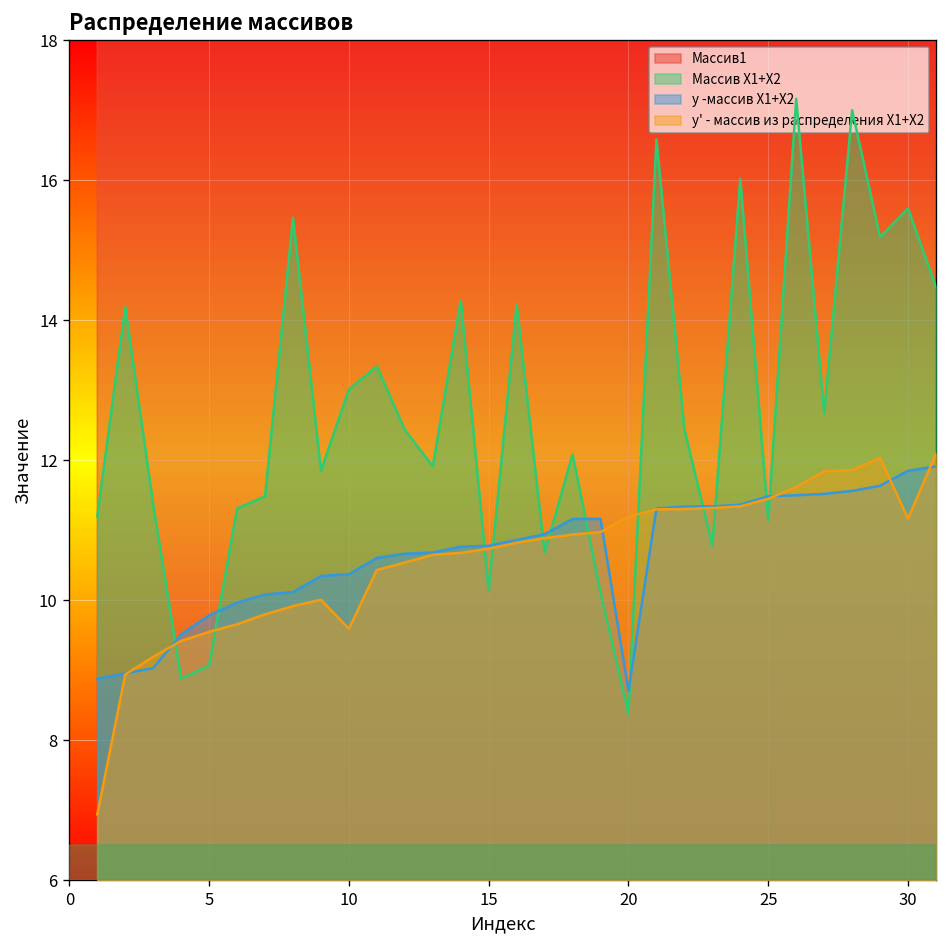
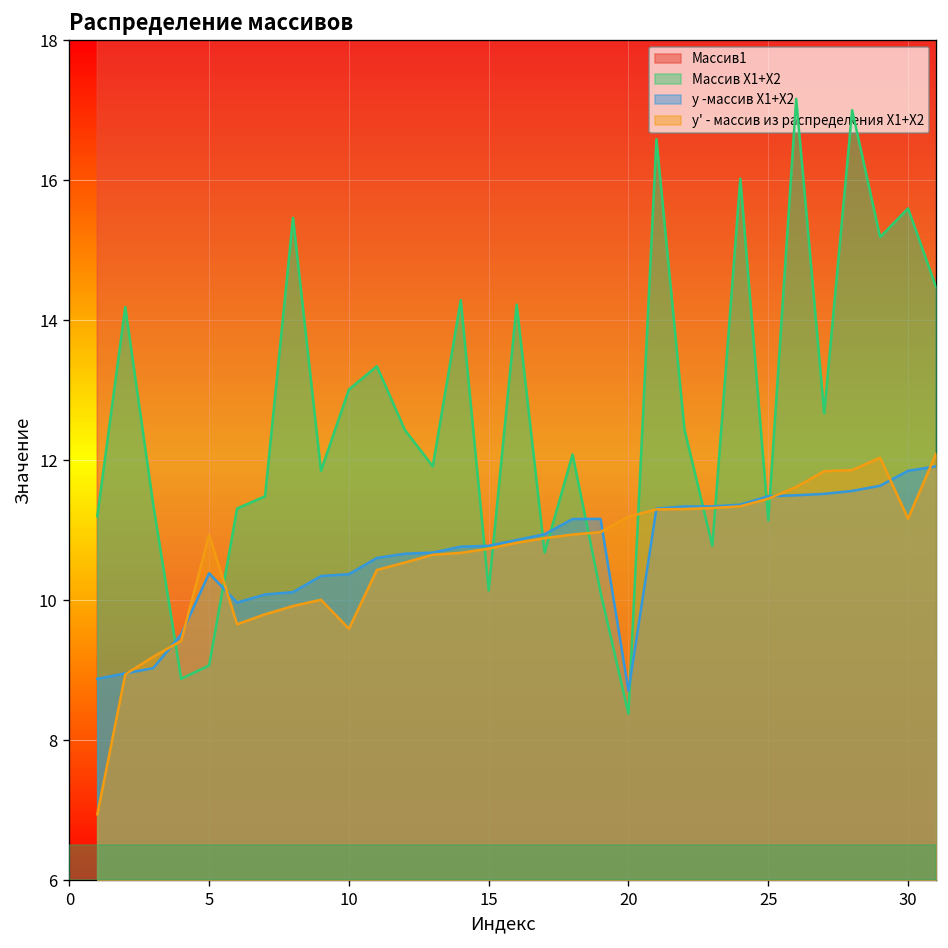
  {
    "Массив X1+X2": {
      "5": 9.1,
      "10": 13.0,
      "15": 10.1,
      "20": 8.4,
      "25": 11.1,
      "30": 15.6
    },
    "y -массив X1+X2": {
-     "5": 9.8,
+     "5": 10.4,
      "10": 10.4,
      "20": 8.7,
      "30": 11.8
    },
    "y' - массив из распределения Х1+Х2": {
-     "5": 9.5,
+     "5": 10.9,
      "10": 9.6,
      "20": 11.2,
      "30": 11.2
    }
  }
